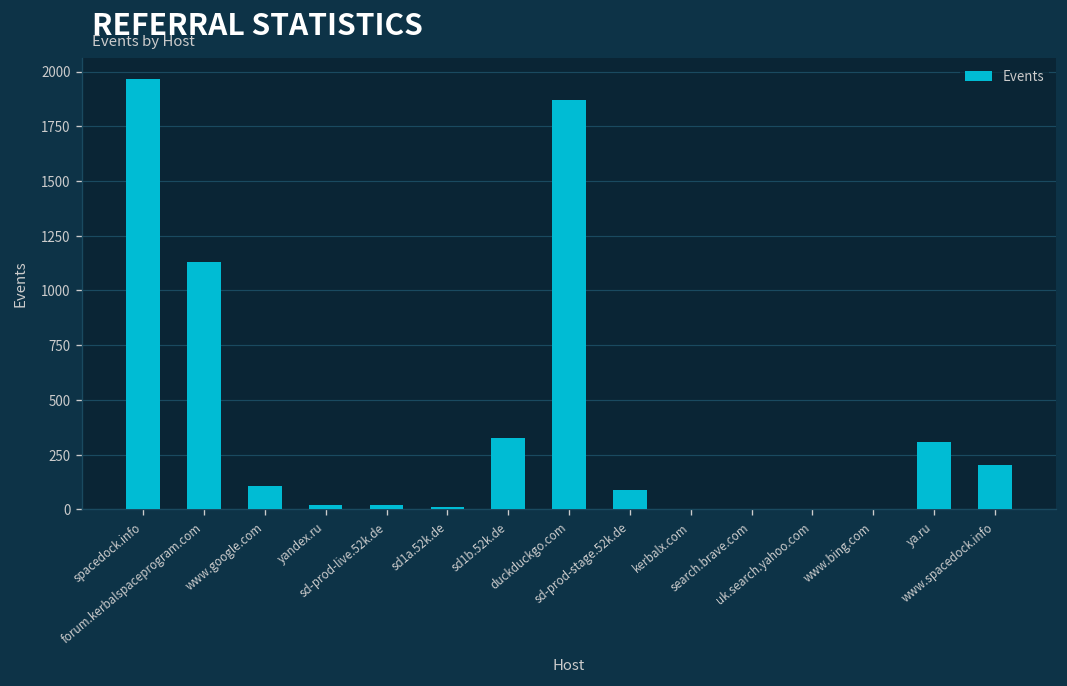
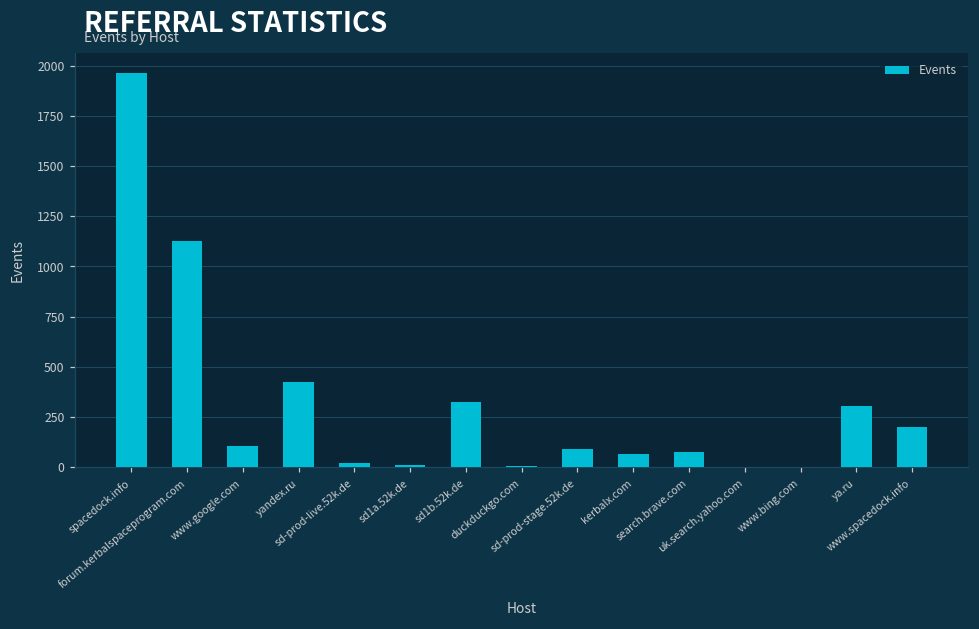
  {
    "spacedock.info": 1970,
    "forum.kerbalspaceprogram.com": 1130,
    "www.google.com": 110,
-   "yandex.ru": 20,
+   "yandex.ru": 420,
    "sd-prod-live.52k.de": 20,
    "sd1b.52k.de": 330,
-   "duckduckgo.com": 1870,
+   "duckduckgo.com": 10,
    "sd-prod-stage.52k.de": 90,
-   "kerbalx.com": 0,
-   "search.brave.com": 0,
+   "kerbalx.com": 60,
+   "search.brave.com": 80,
    "ya.ru": 310,
    "www.spacedock.info": 200
  }
